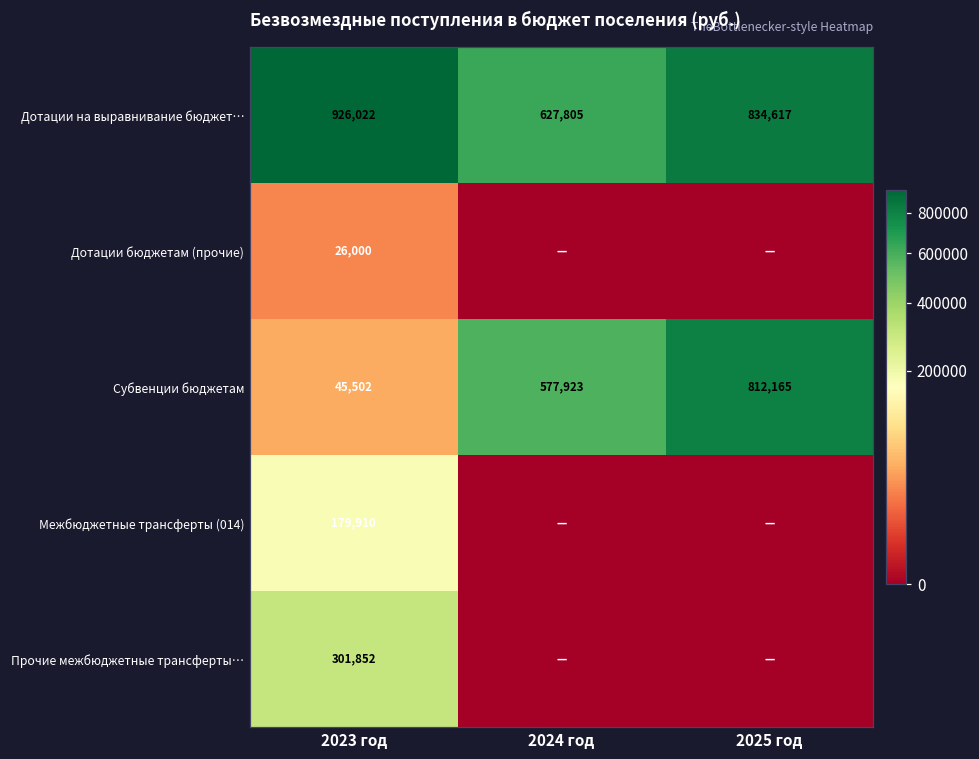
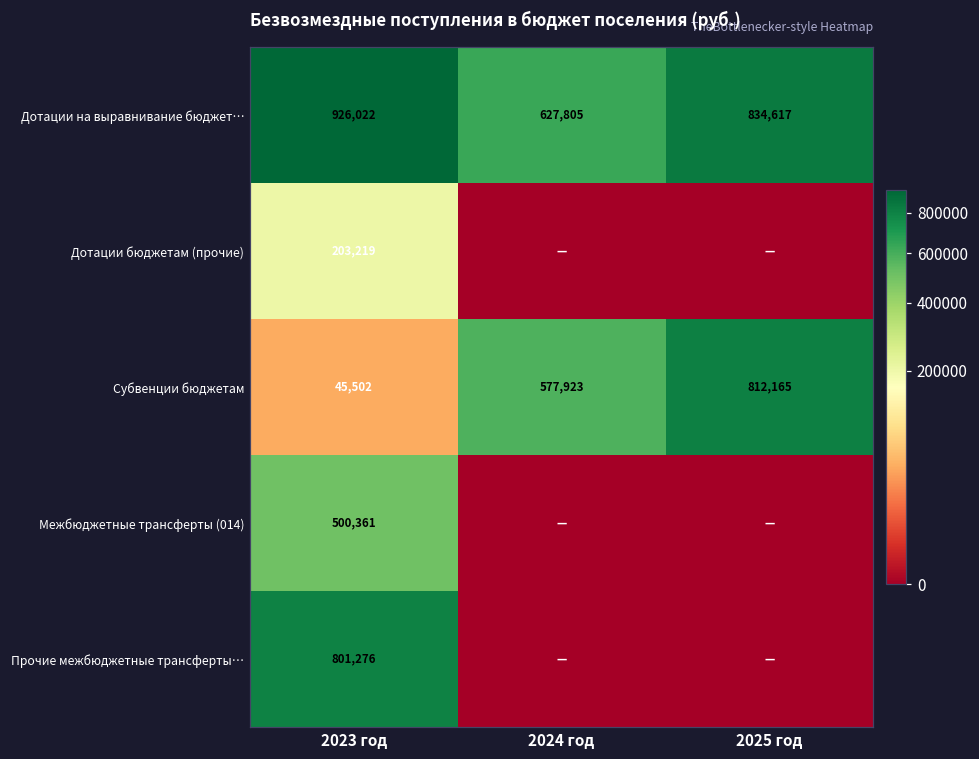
  {
    "Дотации на выравнивание бюджет…": {
      "2023 год": "926,022",
      "2024 год": "627,805",
      "2025 год": "834,617"
    },
    "Дотации бюджетам (прочие)": {
-     "2023 год": "26,000"
+     "2023 год": "203,219"
    },
    "Субвенции бюджетам": {
      "2023 год": "45,502",
      "2024 год": "577,923",
      "2025 год": "812,165"
    },
    "Межбюджетные трансферты (014)": {
-     "2023 год": "179,910"
+     "2023 год": "500,361"
    },
    "Прочие межбюджетные трансферты…": {
-     "2023 год": "301,852"
+     "2023 год": "801,276"
    }
  }
